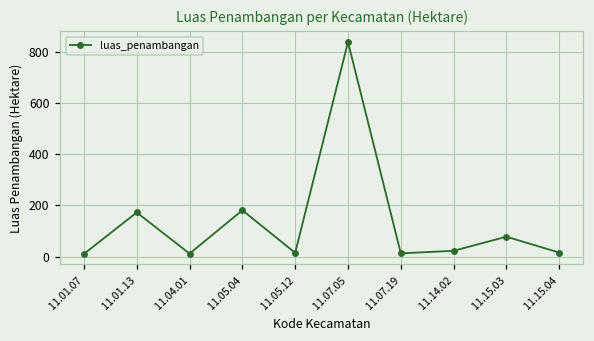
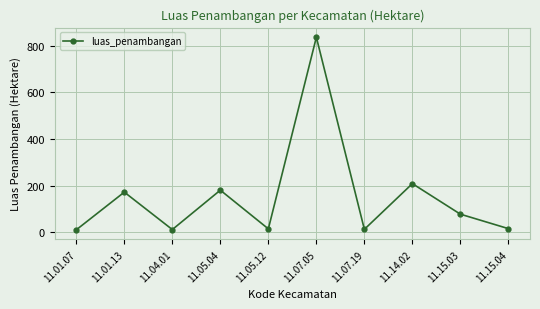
  {
    "11.01.07": 10,
    "11.01.13": 170,
    "11.04.01": 10,
    "11.05.04": 180,
    "11.05.12": 20,
    "11.07.05": 840,
    "11.07.19": 10,
-   "11.14.02": 20,
+   "11.14.02": 210,
    "11.15.03": 80,
    "11.15.04": 20
  }
